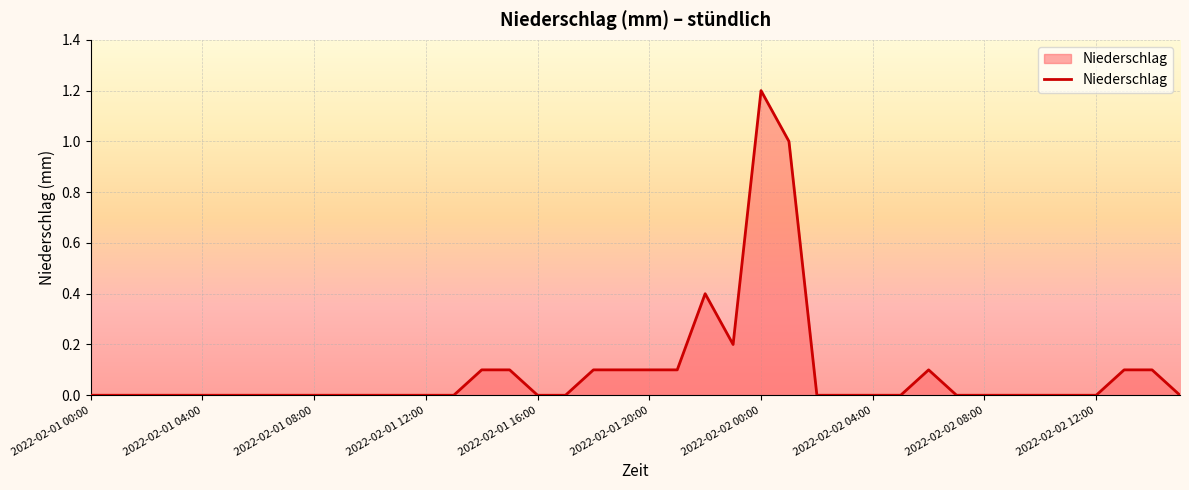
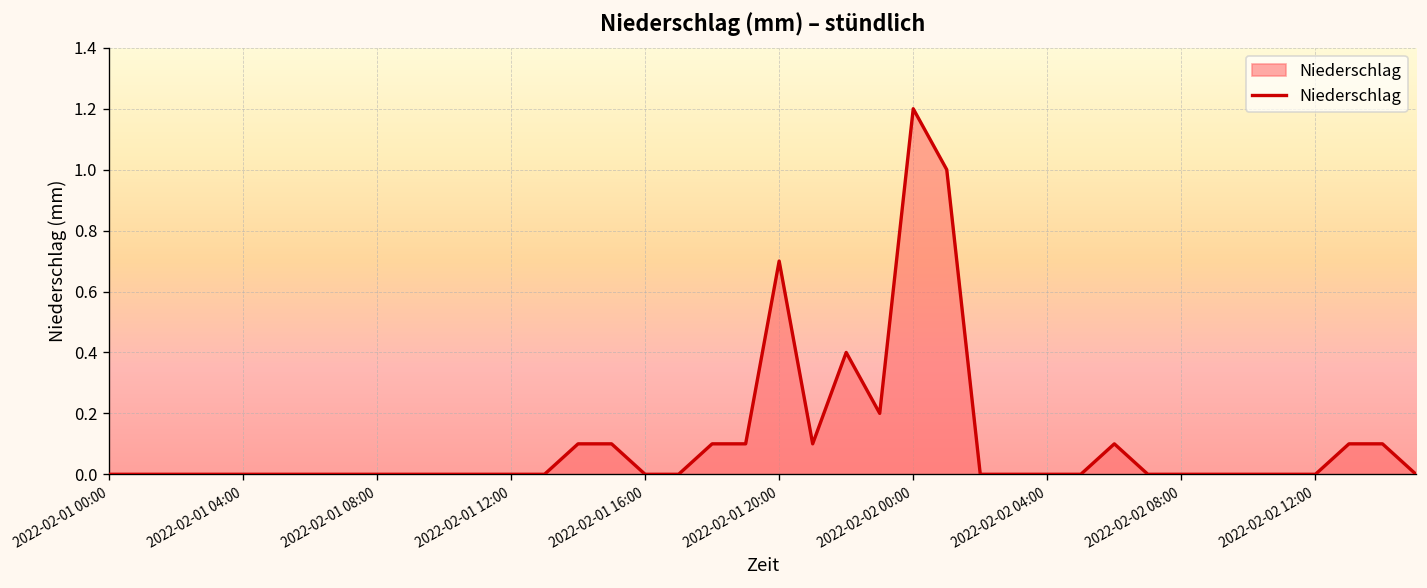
  {
    "2022-02-01 00:00": 0.0,
    "2022-02-01 04:00": 0.0,
    "2022-02-01 08:00": 0.0,
    "2022-02-01 12:00": 0.0,
    "2022-02-01 16:00": 0.0,
-   "2022-02-01 20:00": 0.1,
+   "2022-02-01 20:00": 0.7,
    "2022-02-02 00:00": 1.2,
    "2022-02-02 04:00": 0.0,
    "2022-02-02 08:00": 0.0,
    "2022-02-02 12:00": 0.0
  }
